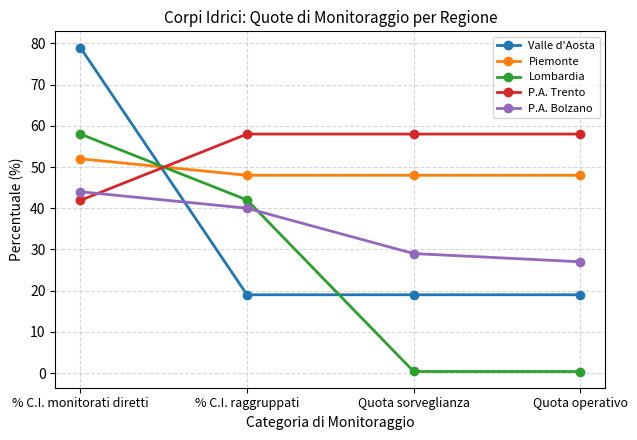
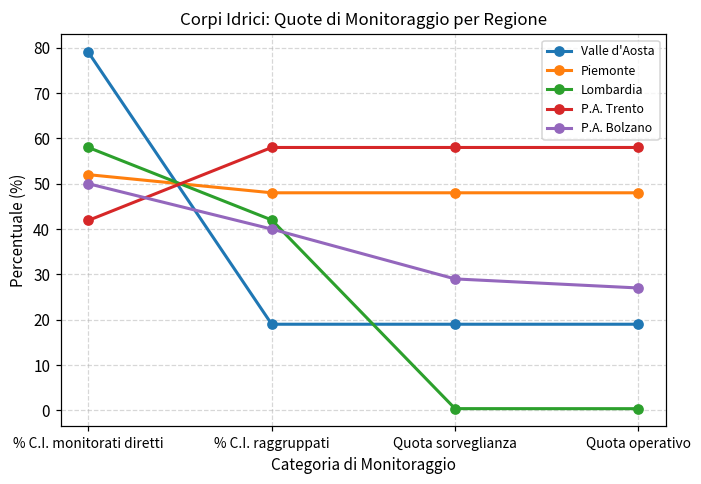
  {
    "Valle d'Aosta": {
      "% C.I. monitorati diretti": 79,
      "% C.I. raggruppati": 19,
      "Quota sorveglianza": 19,
      "Quota operativo": 19
    },
    "Piemonte": {
      "% C.I. monitorati diretti": 52,
      "% C.I. raggruppati": 48,
      "Quota sorveglianza": 48,
      "Quota operativo": 48
    },
    "Lombardia": {
      "% C.I. monitorati diretti": 58,
      "% C.I. raggruppati": 42,
      "Quota sorveglianza": 0,
      "Quota operativo": 0
    },
    "P.A. Trento": {
      "% C.I. monitorati diretti": 42,
      "% C.I. raggruppati": 58,
      "Quota sorveglianza": 58,
      "Quota operativo": 58
    },
    "P.A. Bolzano": {
-     "% C.I. monitorati diretti": 44,
+     "% C.I. monitorati diretti": 50,
      "% C.I. raggruppati": 40,
      "Quota sorveglianza": 29,
      "Quota operativo": 27
    }
  }
